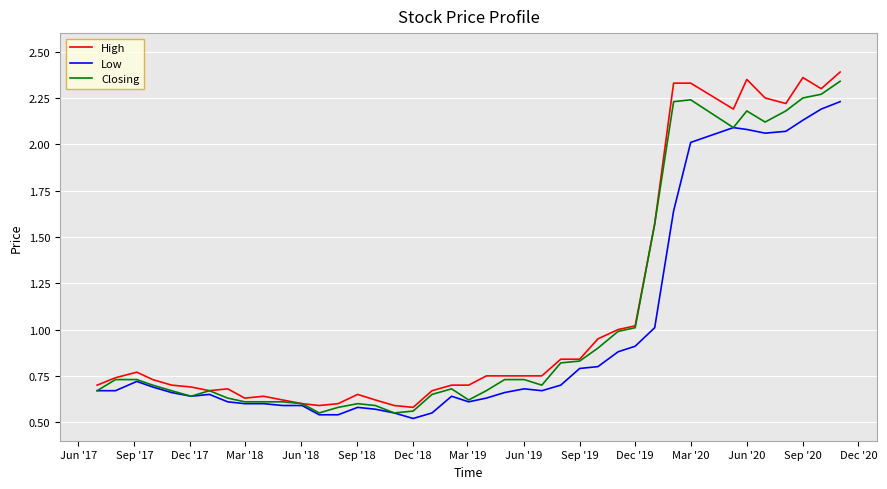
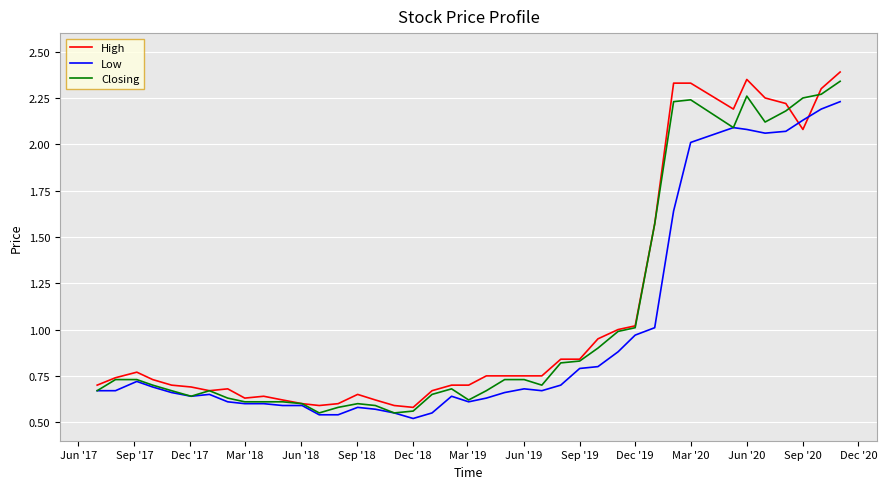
  {
    "High": {
      "Mar '18": 0.63,
      "Mar '20": 2.33,
      "Jun '20": 2.35,
-     "Sep '20": 2.36
+     "Sep '20": 2.08
    },
    "Low": {
      "Sep '19": 0.79,
-     "Dec '19": 0.91,
+     "Dec '19": 0.97,
      "Mar '20": 2.01,
      "Jun '20": 2.08,
      "Sep '20": 2.13
    },
    "Closing": {
      "Mar '20": 2.24,
-     "Jun '20": 2.18,
+     "Jun '20": 2.26,
      "Sep '20": 2.25
    }
  }
